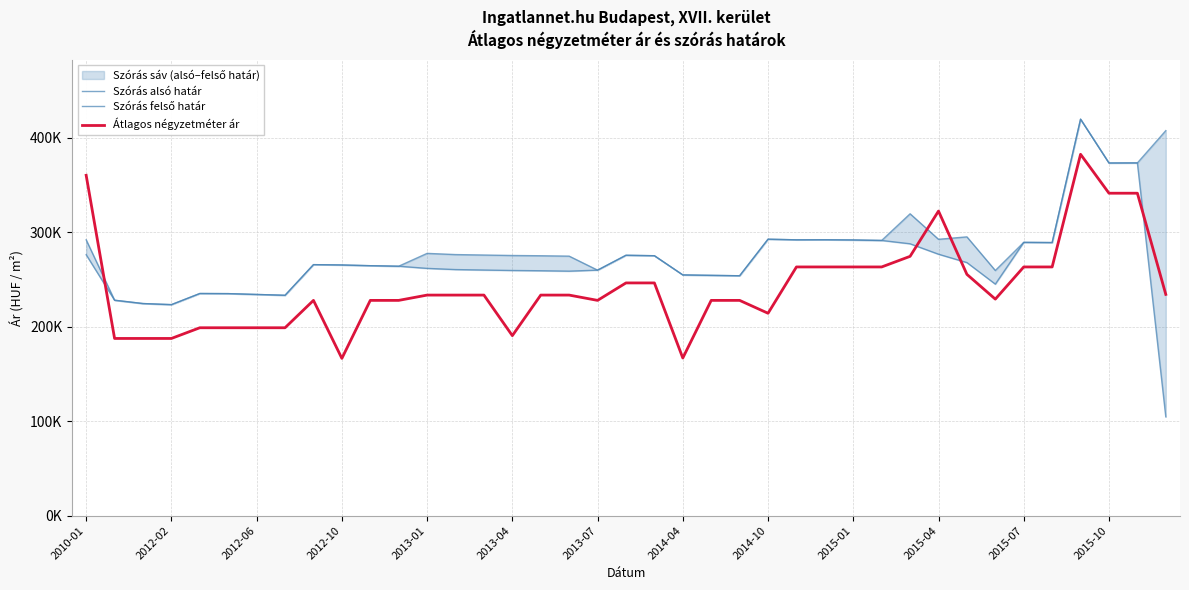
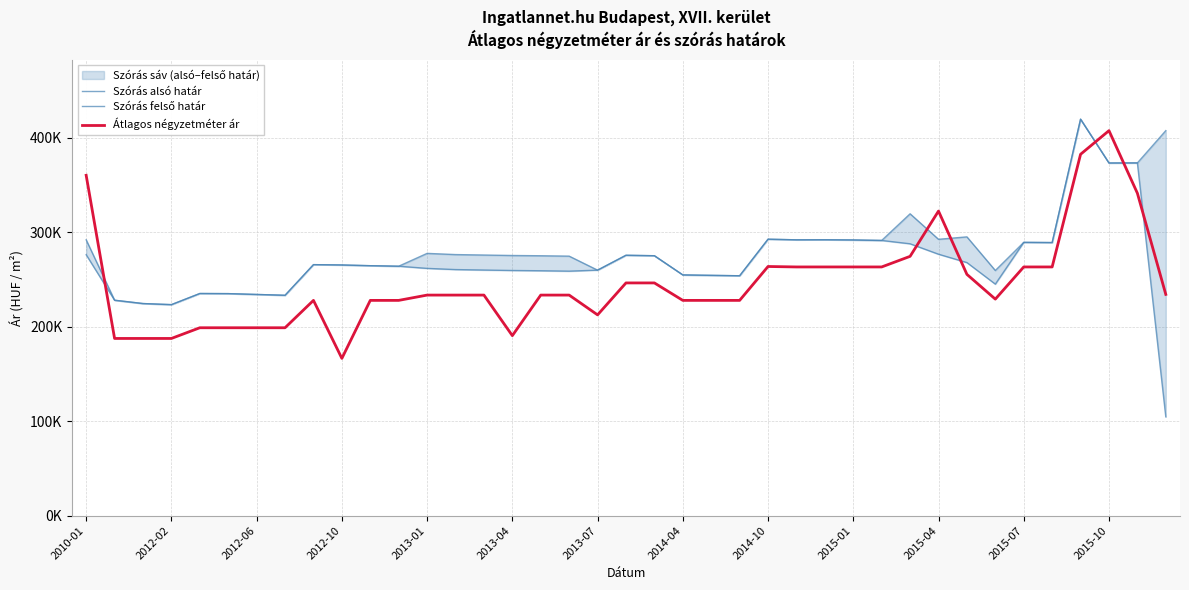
  {
    "Átlagos négyzetméter ár": {
      "2010-01": 360000,
      "2012-02": 190000,
      "2012-06": 200000,
      "2012-10": 170000,
      "2013-01": 230000,
      "2013-04": 190000,
-     "2013-07": 230000,
-     "2014-04": 170000,
-     "2014-10": 210000,
+     "2013-07": 210000,
+     "2014-04": 230000,
+     "2014-10": 260000,
      "2015-01": 260000,
      "2015-04": 320000,
      "2015-07": 260000,
-     "2015-10": 340000
+     "2015-10": 410000
    }
  }
